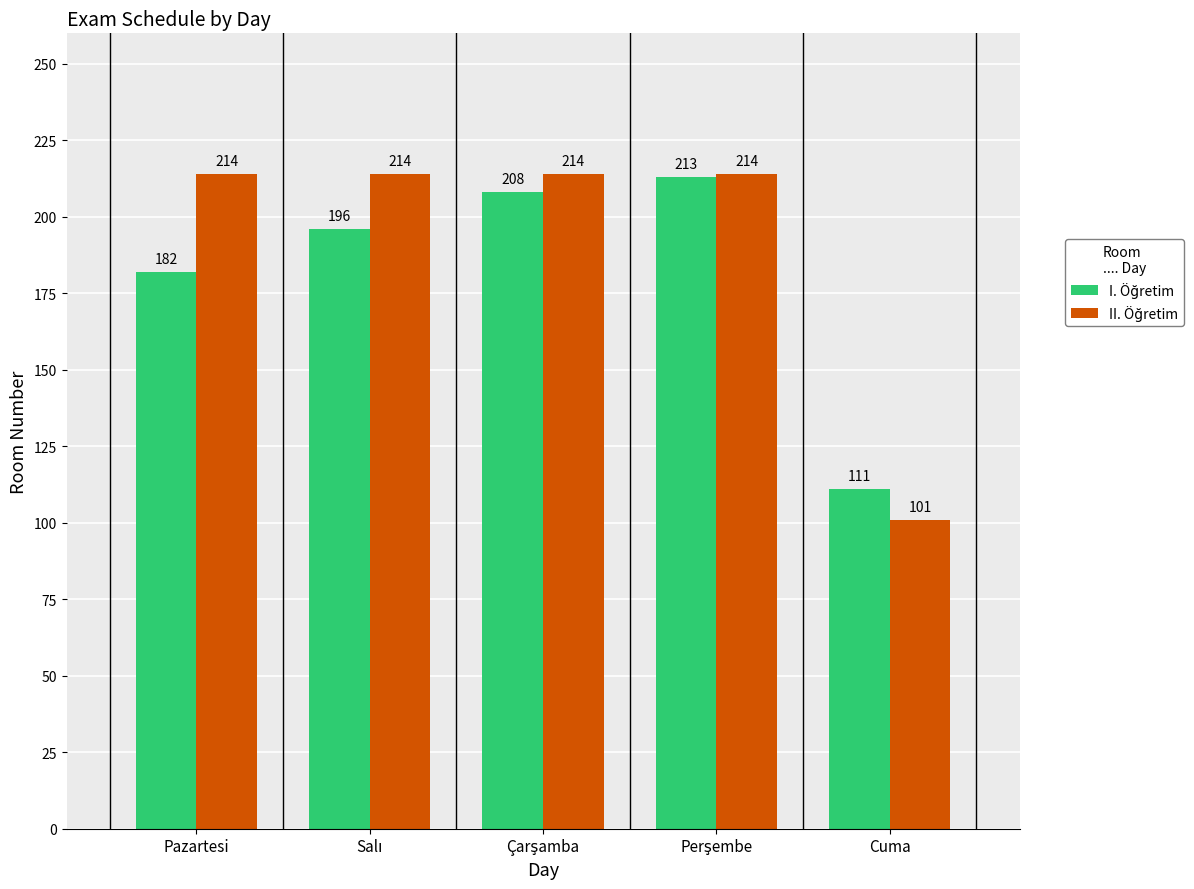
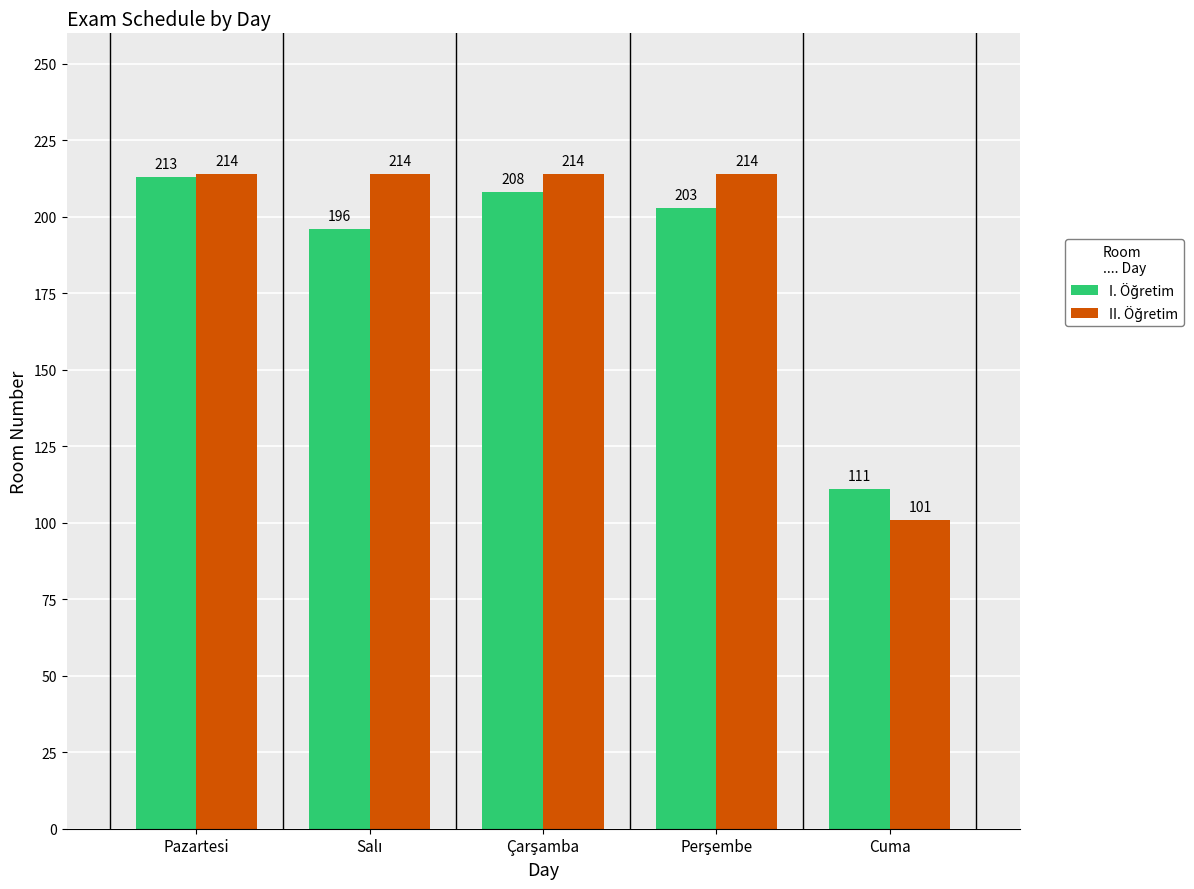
  {
    "I. Öğretim": {
-     "Pazartesi": 182,
+     "Pazartesi": 213,
      "Salı": 196,
      "Çarşamba": 208,
-     "Perşembe": 213,
+     "Perşembe": 203,
      "Cuma": 111
    },
    "II. Öğretim": {
      "Pazartesi": 214,
      "Salı": 214,
      "Çarşamba": 214,
      "Perşembe": 214,
      "Cuma": 101
    }
  }
